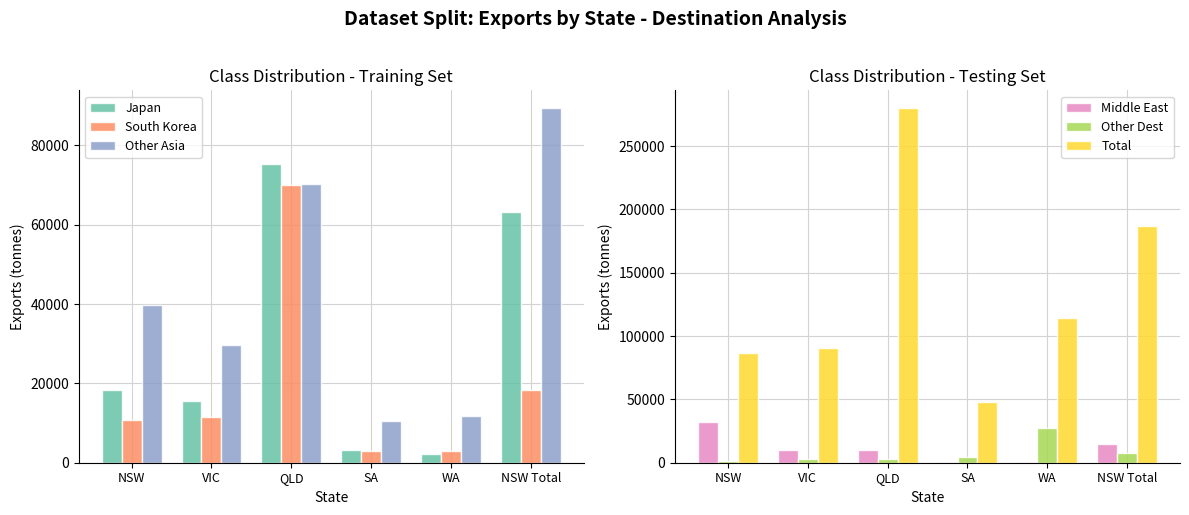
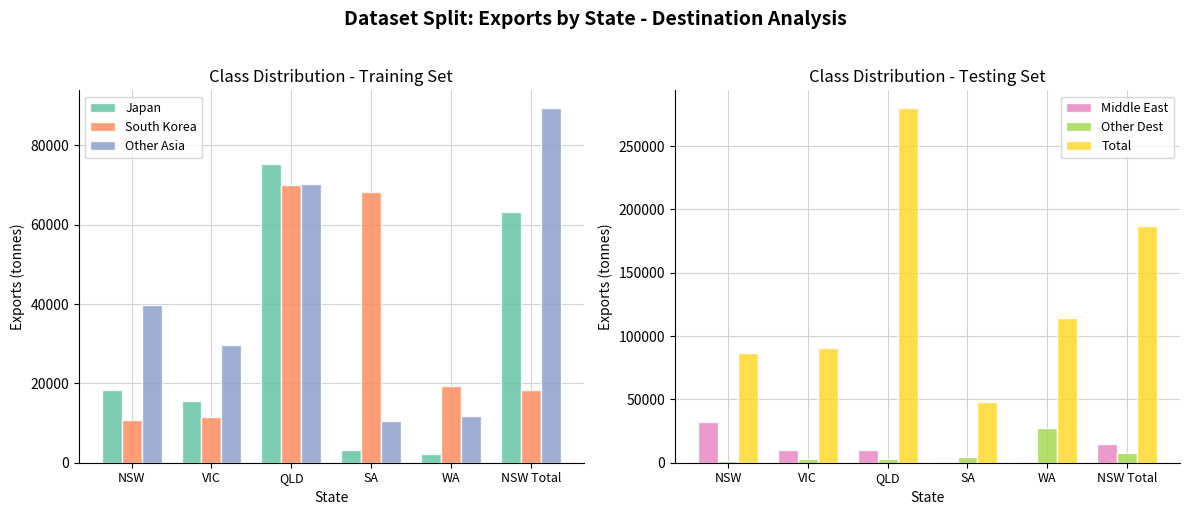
  {
    "Class Distribution - Training Set": {
      "Japan": {
        "NSW": 18000,
        "VIC": 15000,
        "QLD": 75000,
        "SA": 3000,
        "WA": 2000,
        "NSW Total": 63000
      },
      "South Korea": {
        "NSW": 11000,
        "VIC": 12000,
        "QLD": 70000,
-       "SA": 3000,
-       "WA": 3000,
+       "SA": 68000,
+       "WA": 19000,
        "NSW Total": 18000
      },
      "Other Asia": {
        "NSW": 40000,
        "VIC": 30000,
        "QLD": 70000,
        "SA": 11000,
        "WA": 12000,
        "NSW Total": 89000
      }
    },
    "Class Distribution - Testing Set": {
      "Middle East": {
        "NSW": 32000,
        "VIC": 10000,
        "QLD": 10000,
        "NSW Total": 15000
      },
      "Other Dest": {
        "VIC": 3000,
        "QLD": 3000,
        "SA": 4000,
        "WA": 28000,
        "NSW Total": 8000
      },
      "Total": {
        "NSW": 87000,
        "VIC": 91000,
        "QLD": 280000,
        "SA": 48000,
        "WA": 114000,
        "NSW Total": 187000
      }
    }
  }
